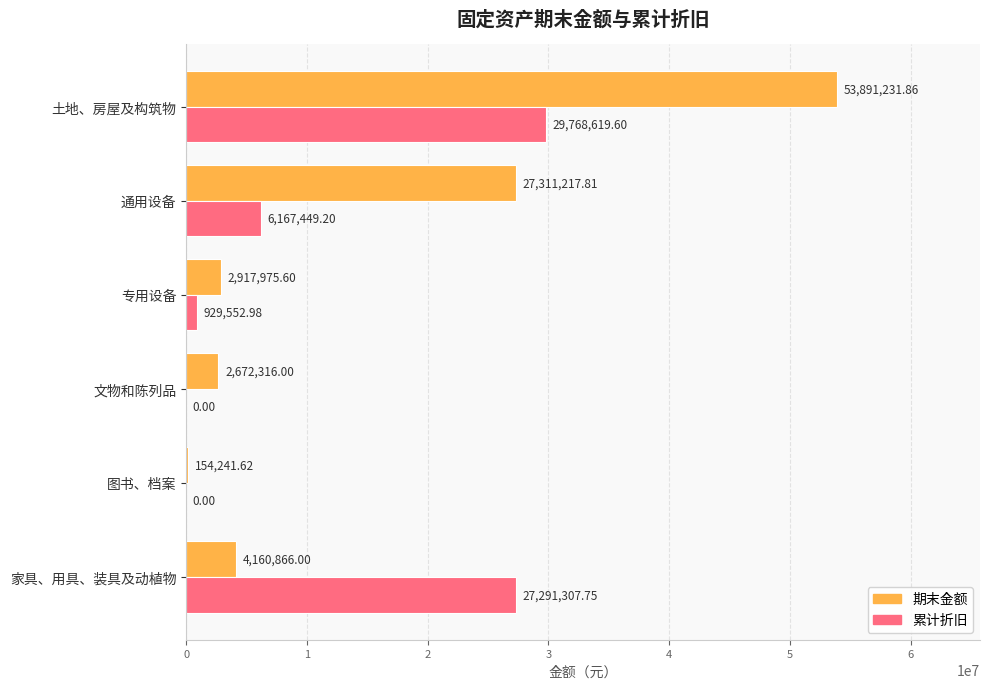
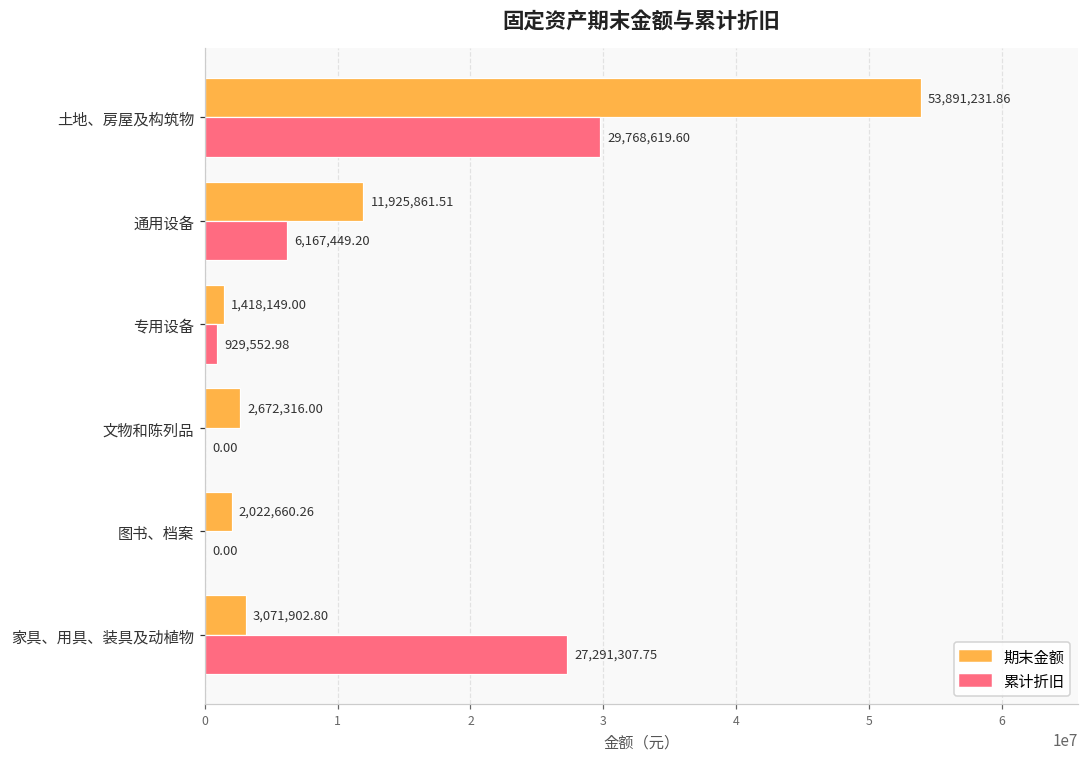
  {
    "期末金额": {
      "土地、房屋及构筑物": "53,891,231.86",
-     "通用设备": "27,311,217.81",
-     "专用设备": "2,917,975.60",
+     "通用设备": "11,925,861.51",
+     "专用设备": "1,418,149.00",
      "文物和陈列品": "2,672,316.00",
-     "图书、档案": "154,241.62",
-     "家具、用具、装具及动植物": "4,160,866.00"
+     "图书、档案": "2,022,660.26",
+     "家具、用具、装具及动植物": "3,071,902.80"
    },
    "累计折旧": {
      "土地、房屋及构筑物": "29,768,619.60",
      "通用设备": "6,167,449.20",
      "专用设备": "929,552.98",
      "文物和陈列品": "0.00",
      "图书、档案": "0.00",
      "家具、用具、装具及动植物": "27,291,307.75"
    }
  }
